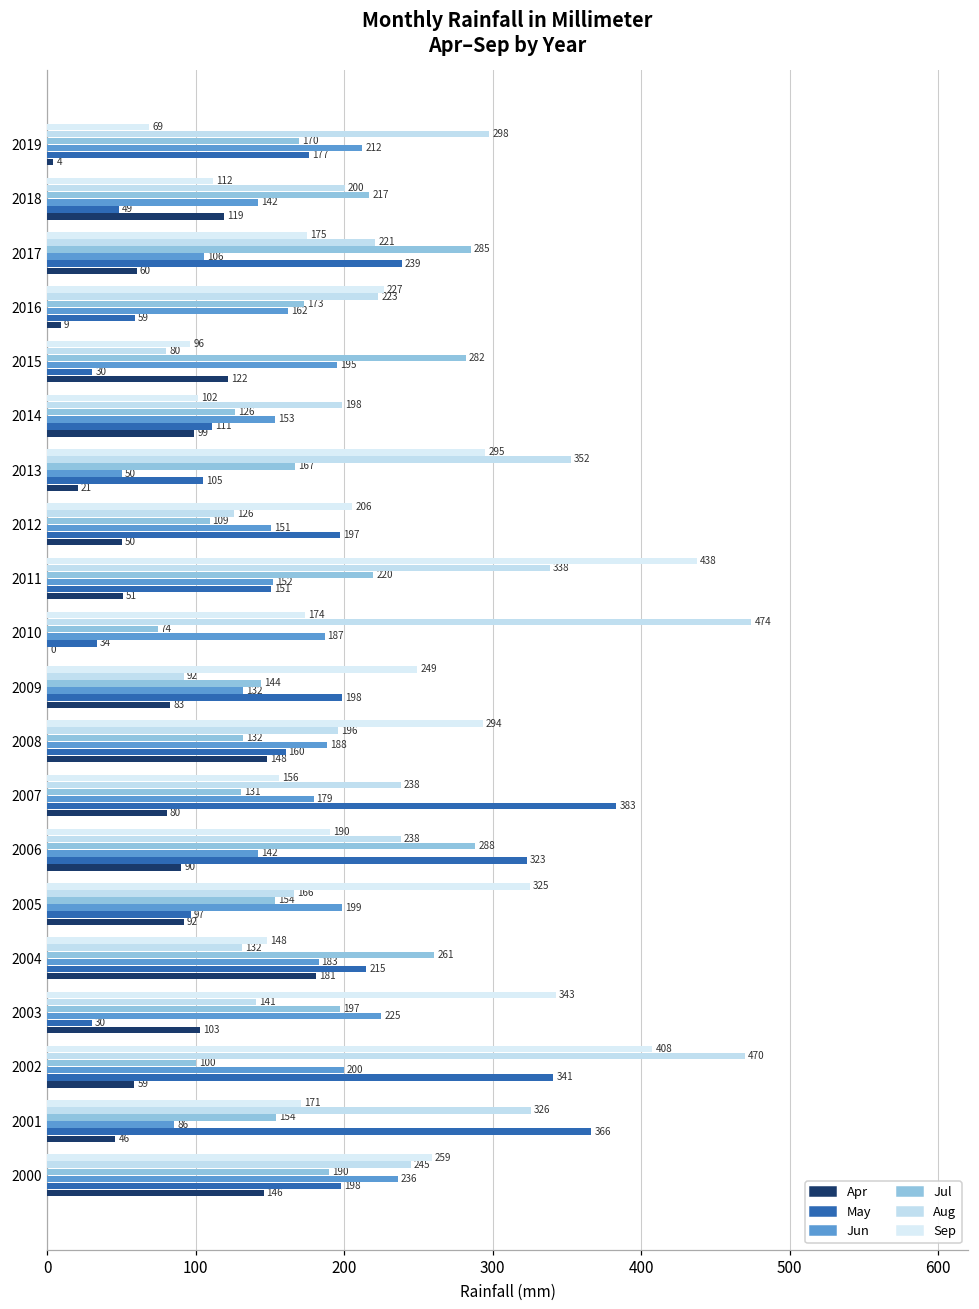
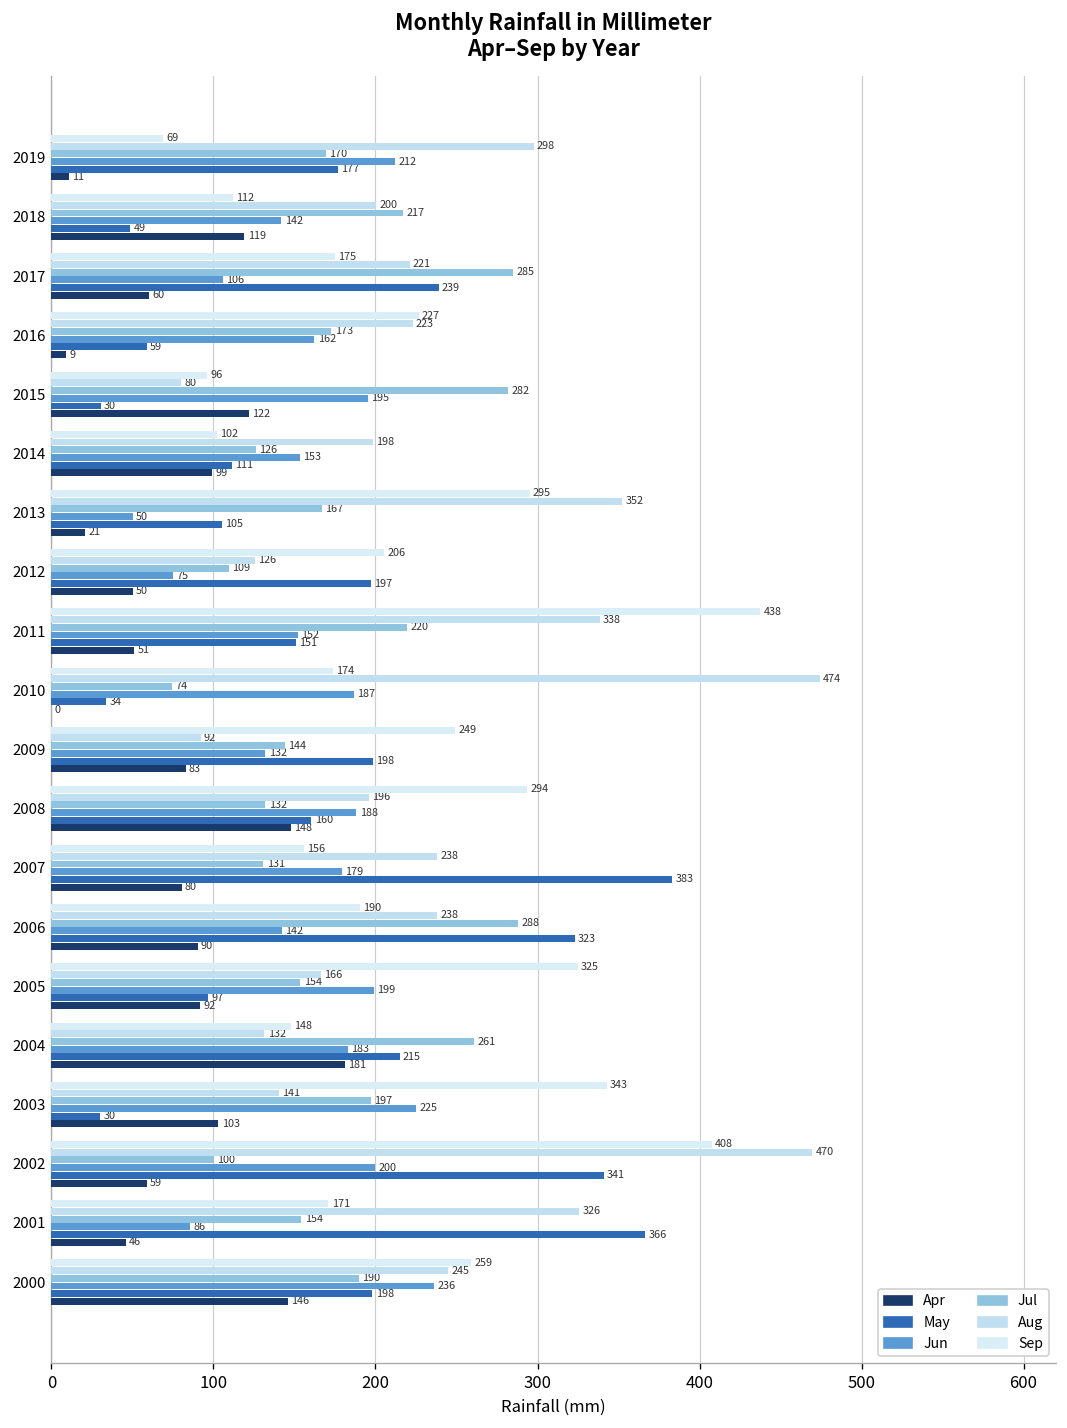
  {
    "Apr": {
-     "2019": 4,
+     "2019": 11,
      "2018": 119,
      "2017": 60,
      "2016": 9,
      "2015": 122,
      "2014": 99,
      "2013": 21,
      "2012": 50,
      "2011": 51,
      "2010": 0,
      "2009": 83,
      "2008": 148,
      "2007": 80,
      "2006": 90,
      "2005": 92,
      "2004": 181,
      "2003": 103,
      "2002": 59,
      "2001": 46,
      "2000": 146
    },
    "May": {
      "2019": 177,
      "2018": 49,
      "2017": 239,
      "2016": 59,
      "2015": 30,
      "2014": 111,
      "2013": 105,
      "2012": 197,
      "2010": 34,
      "2009": 198,
      "2008": 160,
      "2007": 383,
      "2006": 323,
      "2005": 97,
      "2004": 215,
      "2003": 30,
      "2002": 341,
      "2001": 366,
      "2000": 198
    },
    "Jun": {
      "2019": 212,
      "2018": 142,
      "2017": 106,
      "2016": 162,
      "2015": 195,
      "2014": 153,
      "2013": 50,
-     "2012": 151,
+     "2012": 75,
      "2010": 187,
      "2009": 132,
      "2008": 188,
      "2007": 179,
      "2006": 142,
      "2005": 199,
      "2004": 183,
      "2003": 225,
      "2002": 200,
      "2001": 86,
      "2000": 236
    }
  }
